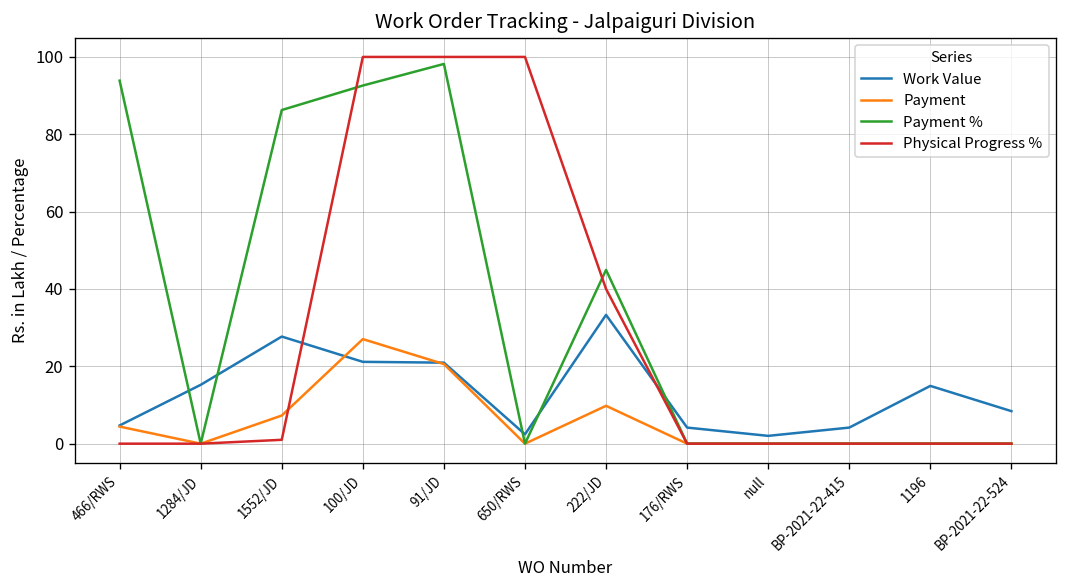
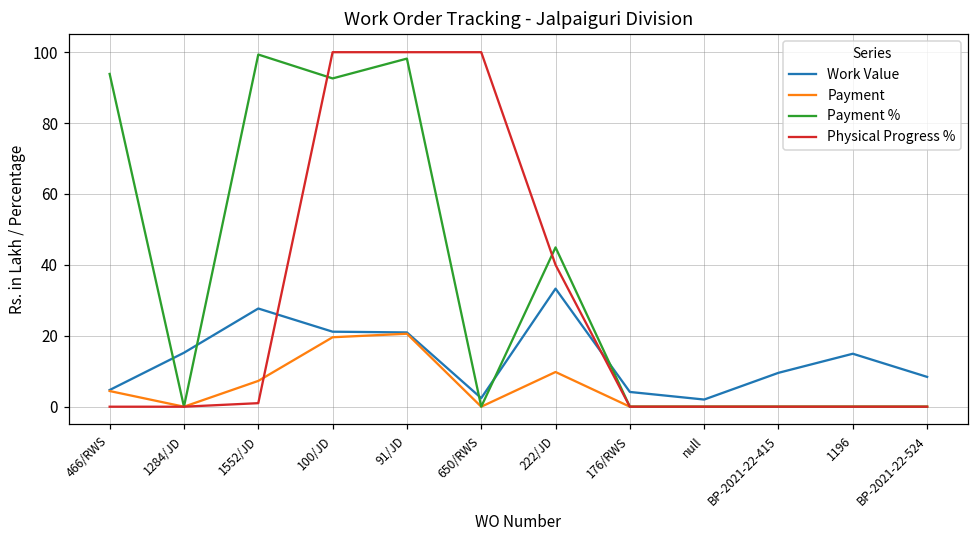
  {
    "Work Value": {
      "1284/JD": 15,
      "1552/JD": 28,
      "100/JD": 21,
      "650/RWS": 2,
      "222/JD": 33,
      "176/RWS": 4,
      "null": 2,
-     "BP-2021-22-415": 4,
+     "BP-2021-22-415": 10,
      "1196": 15,
      "BP-2021-22-524": 8
    },
    "Payment": {
      "1552/JD": 7,
-     "100/JD": 27,
+     "100/JD": 20,
      "222/JD": 10
    },
    "Payment %": {
      "466/RWS": 94,
-     "1552/JD": 86,
+     "1552/JD": 99,
      "100/JD": 93,
      "91/JD": 98,
      "222/JD": 45
    },
    "Physical Progress %": {
      "466/RWS": 0,
      "1552/JD": 1,
      "100/JD": 100,
      "91/JD": 100,
      "650/RWS": 100,
      "222/JD": 40
    }
  }
